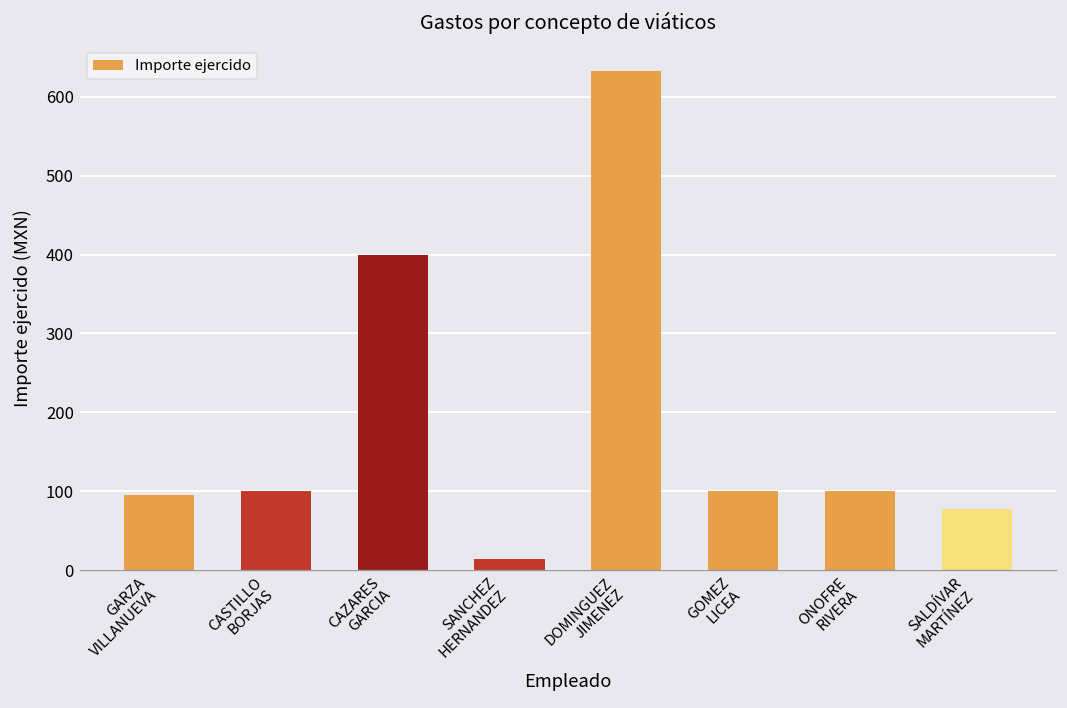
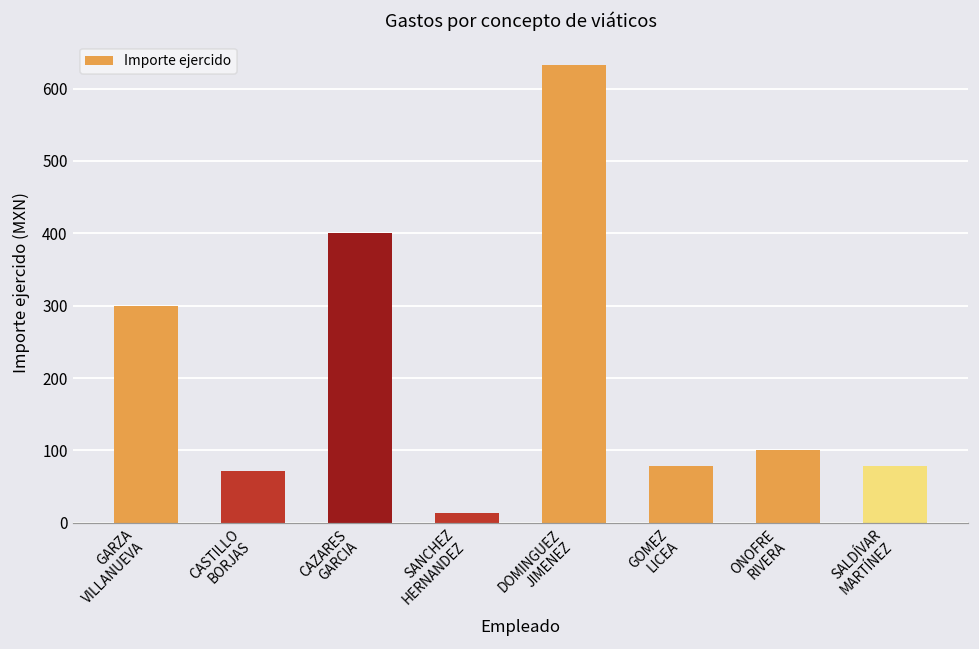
  {
-   "GARZA VILLANUEVA": 100,
-   "CASTILLO BORJAS": 100,
+   "GARZA VILLANUEVA": 300,
+   "CASTILLO BORJAS": 70,
    "CAZARES GARCIA": 400,
    "SANCHEZ HERNANDEZ": 10,
    "DOMINGUEZ JIMENEZ": 630,
-   "GOMEZ LICEA": 100,
+   "GOMEZ LICEA": 80,
    "ONOFRE RIVERA": 100,
    "SALDÍVAR MARTÍNEZ": 80
  }
